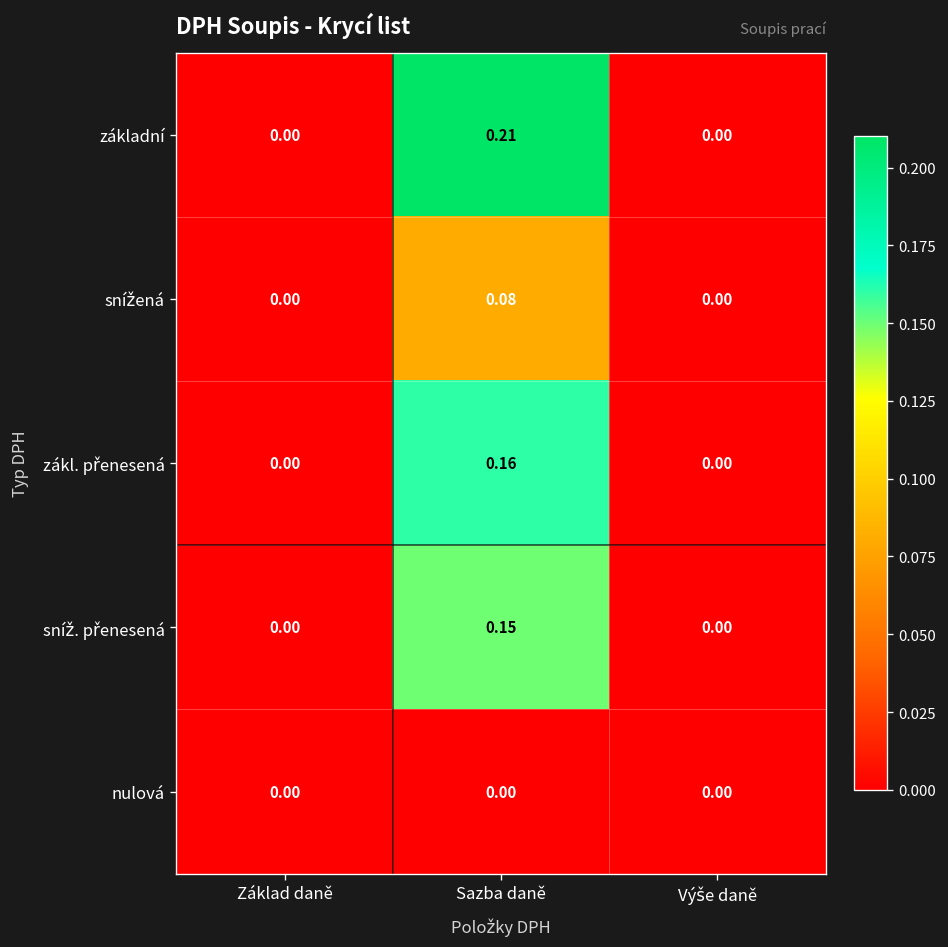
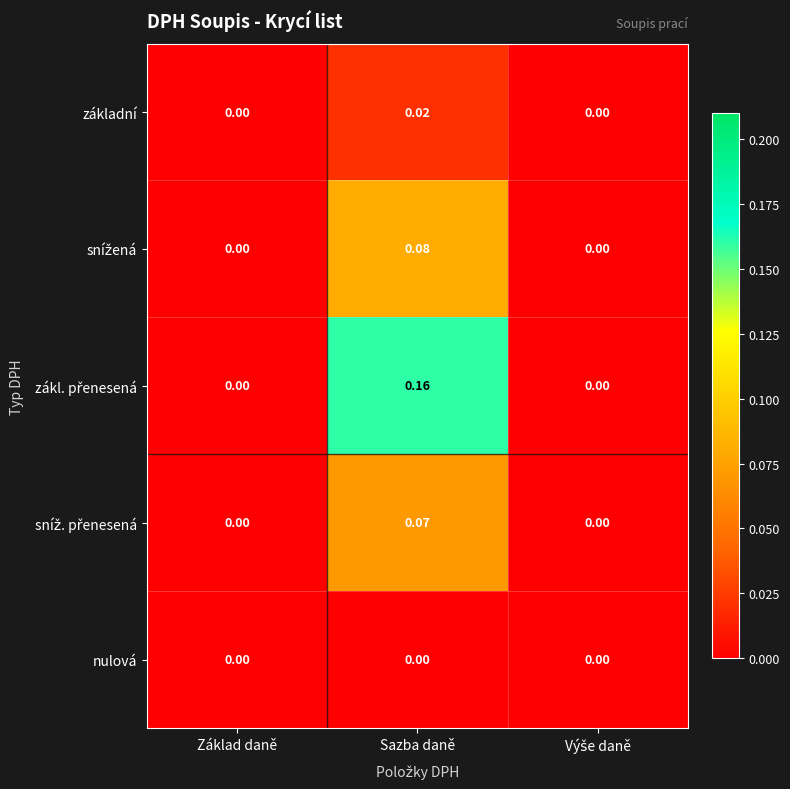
  {
    "základní": {
      "Základ daně": 0.00,
-     "Sazba daně": 0.21,
+     "Sazba daně": 0.02,
      "Výše daně": 0.00
    },
    "snížená": {
      "Základ daně": 0.00,
      "Sazba daně": 0.08,
      "Výše daně": 0.00
    },
    "zákl. přenesená": {
      "Základ daně": 0.00,
      "Sazba daně": 0.16,
      "Výše daně": 0.00
    },
    "sníž. přenesená": {
      "Základ daně": 0.00,
-     "Sazba daně": 0.15,
+     "Sazba daně": 0.07,
      "Výše daně": 0.00
    },
    "nulová": {
      "Základ daně": 0.00,
      "Sazba daně": 0.00,
      "Výše daně": 0.00
    }
  }
